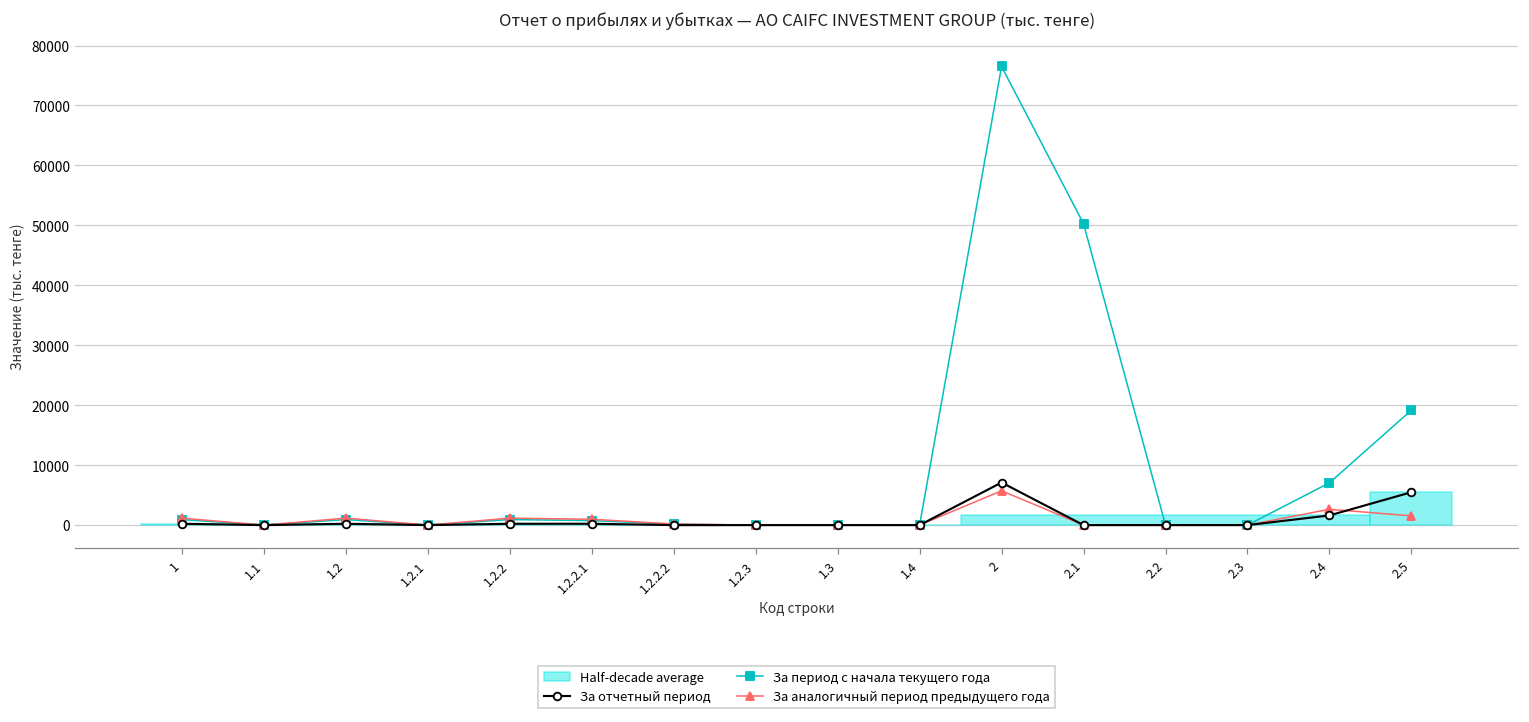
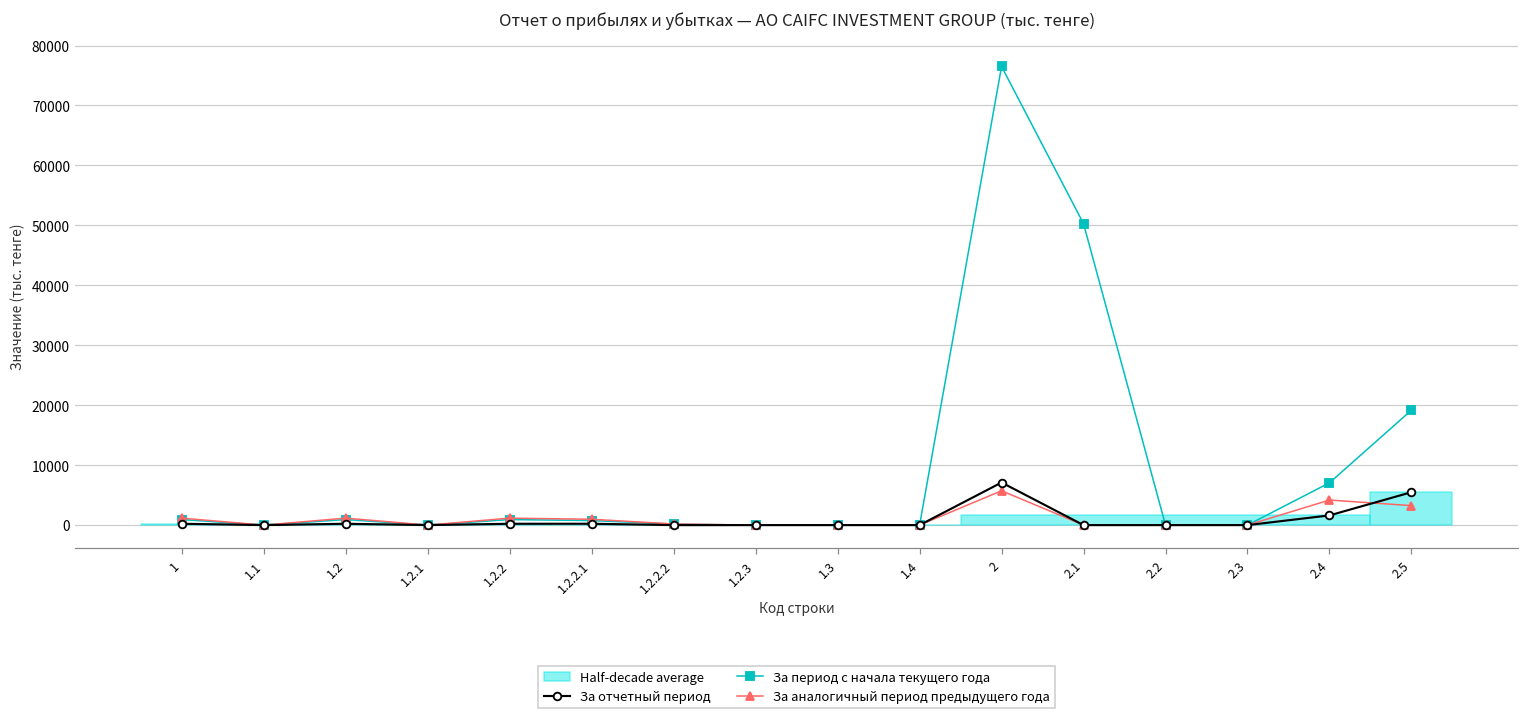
  {
    "За отчетный период": {
      "1": 0,
      "1.2": 0,
      "1.2.2": 0,
      "1.2.2.1": 0,
      "2": 7000,
      "2.4": 2000,
      "2.5": 5000
    },
    "За аналогичный период предыдущего года": {
      "2": 6000,
-     "2.4": 3000,
-     "2.5": 2000
+     "2.4": 4000,
+     "2.5": 3000
    }
  }
